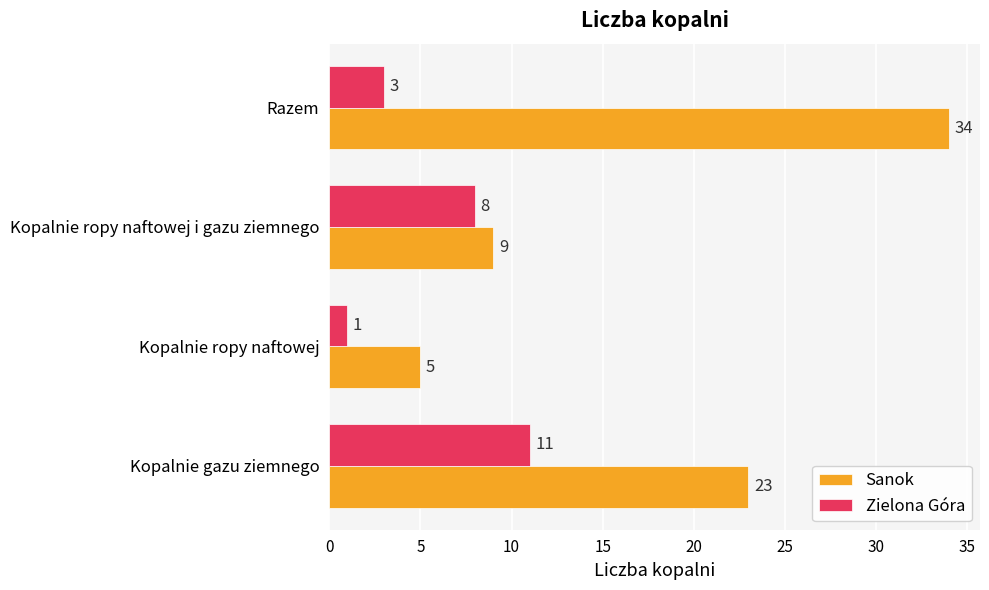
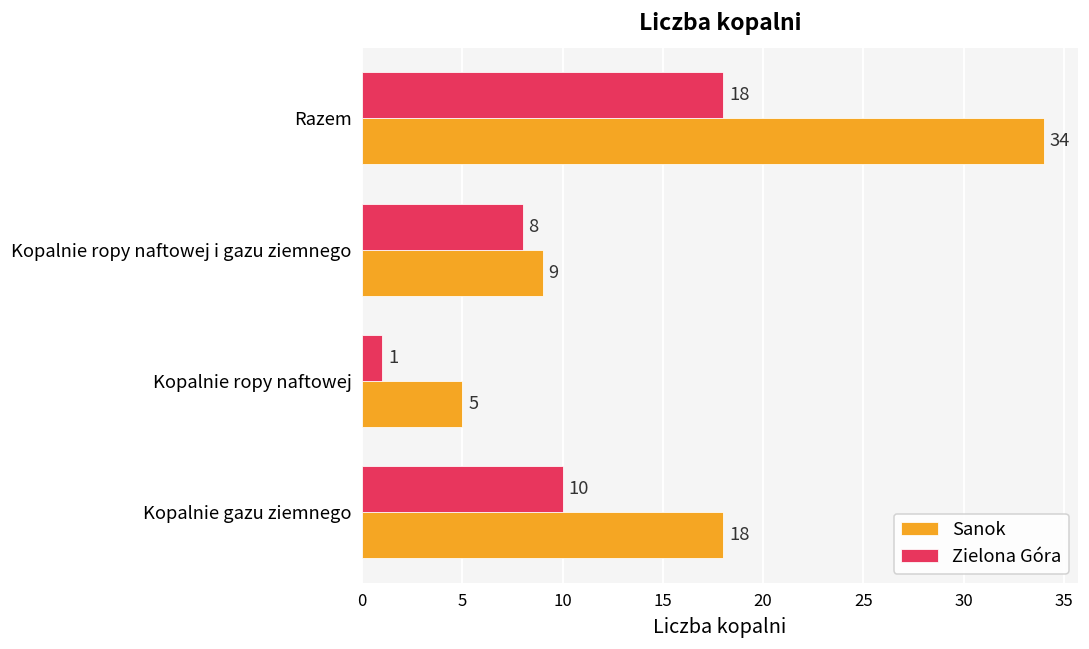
  {
    "Sanok": {
      "Razem": 34,
      "Kopalnie ropy naftowej i gazu ziemnego": 9,
      "Kopalnie ropy naftowej": 5,
-     "Kopalnie gazu ziemnego": 23
+     "Kopalnie gazu ziemnego": 18
    },
    "Zielona Góra": {
-     "Razem": 3,
+     "Razem": 18,
      "Kopalnie ropy naftowej i gazu ziemnego": 8,
      "Kopalnie ropy naftowej": 1,
-     "Kopalnie gazu ziemnego": 11
+     "Kopalnie gazu ziemnego": 10
    }
  }
